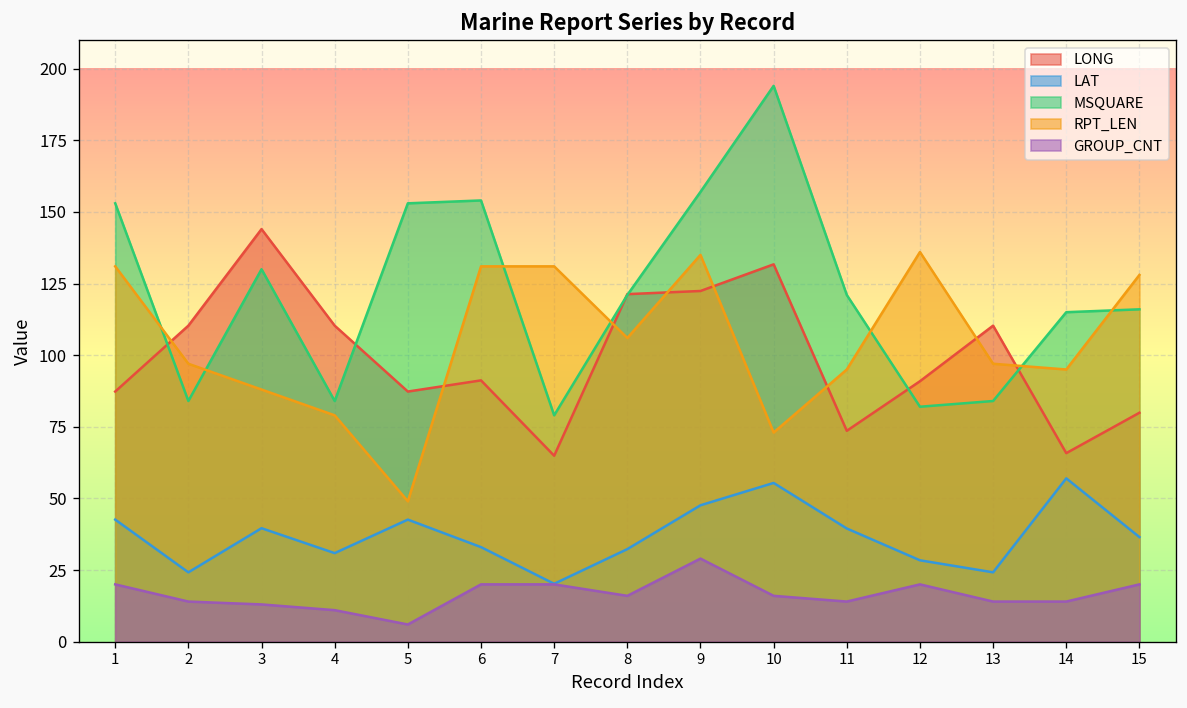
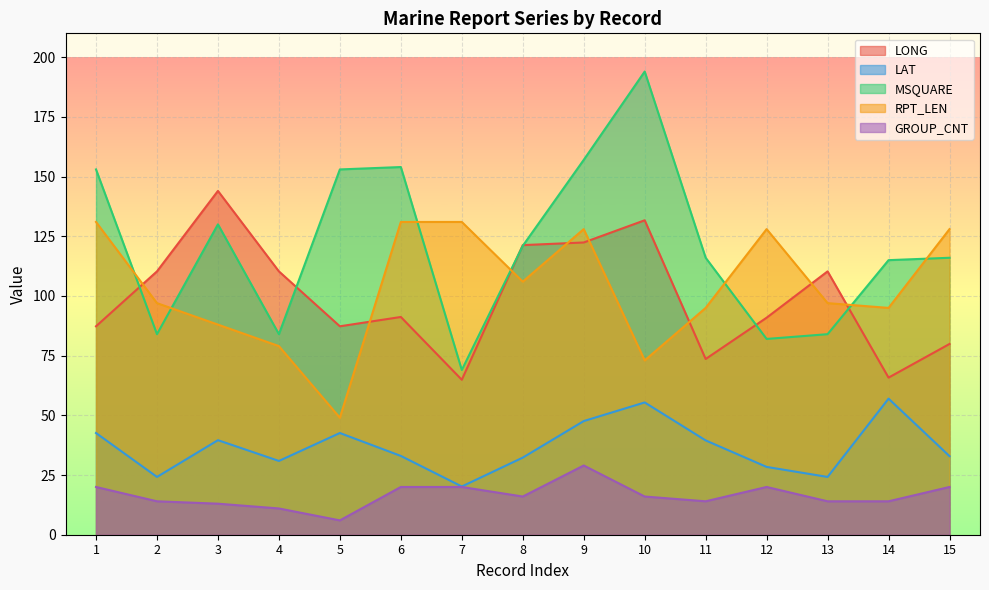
  {
    "LONG": {
      "1": 87,
      "2": 110,
      "3": 144,
      "4": 110,
      "5": 87,
      "6": 91,
      "7": 65,
      "9": 122,
      "10": 132,
      "11": 74,
      "12": 91,
      "13": 110,
      "14": 66,
      "15": 80
    },
    "LAT": {
      "1": 43,
      "2": 24,
      "3": 40,
      "4": 31,
      "5": 43,
      "6": 33,
      "8": 32,
      "9": 48,
      "10": 55,
      "11": 40,
      "12": 28,
      "13": 24,
      "14": 57,
-     "15": 37
+     "15": 33
    },
    "MSQUARE": {
      "1": 153,
      "2": 84,
      "3": 130,
      "4": 84,
      "5": 153,
      "6": 154,
-     "7": 79,
+     "7": 69,
      "9": 157,
      "10": 194,
-     "11": 121,
+     "11": 116,
      "12": 82,
      "13": 84,
      "14": 115,
      "15": 116
    },
    "RPT_LEN": {
      "1": 131,
      "2": 97,
      "3": 88,
      "4": 79,
      "5": 49,
      "6": 131,
      "7": 131,
      "8": 106,
-     "9": 135,
+     "9": 128,
      "10": 73,
      "11": 95,
-     "12": 136,
+     "12": 128,
      "13": 97,
      "14": 95,
      "15": 128
    },
    "GROUP_CNT": {
      "1": 20,
      "2": 14,
      "3": 13,
      "4": 11,
      "5": 6,
      "6": 20,
      "8": 16,
      "9": 29,
      "10": 16,
      "11": 14,
      "12": 20,
      "13": 14,
      "14": 14,
      "15": 20
    }
  }
